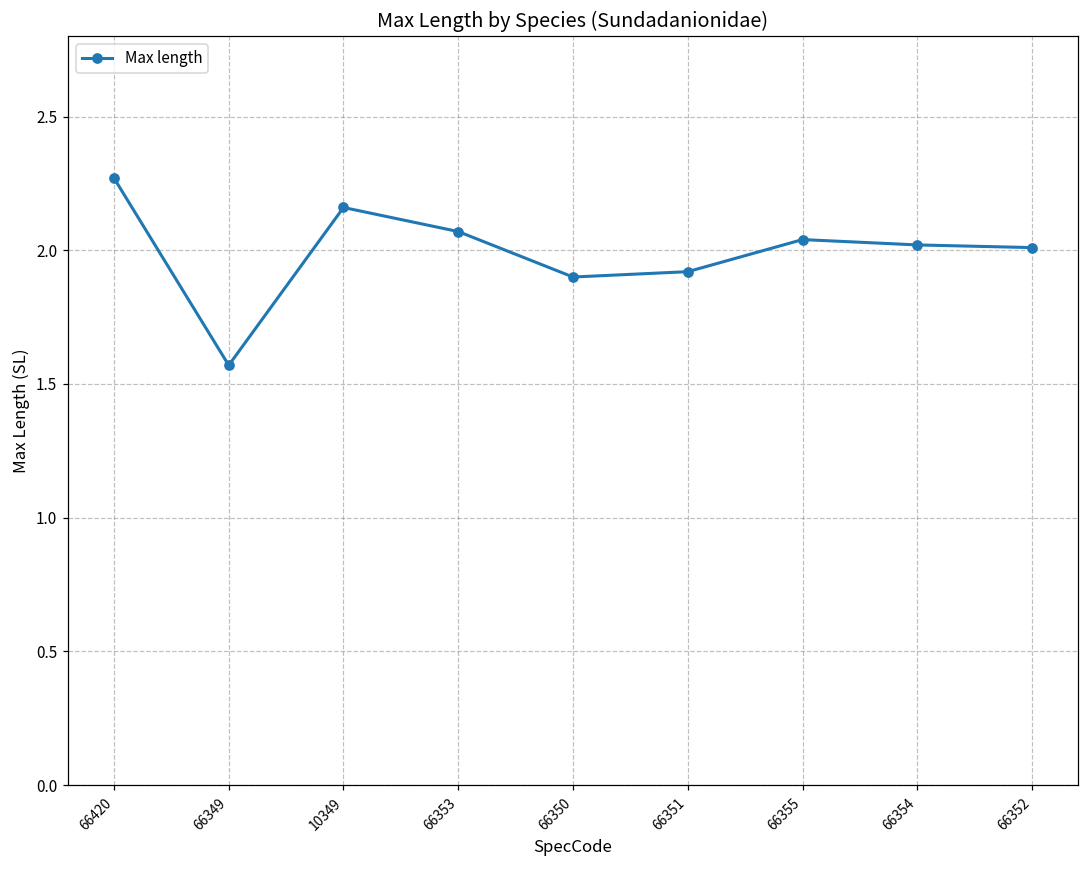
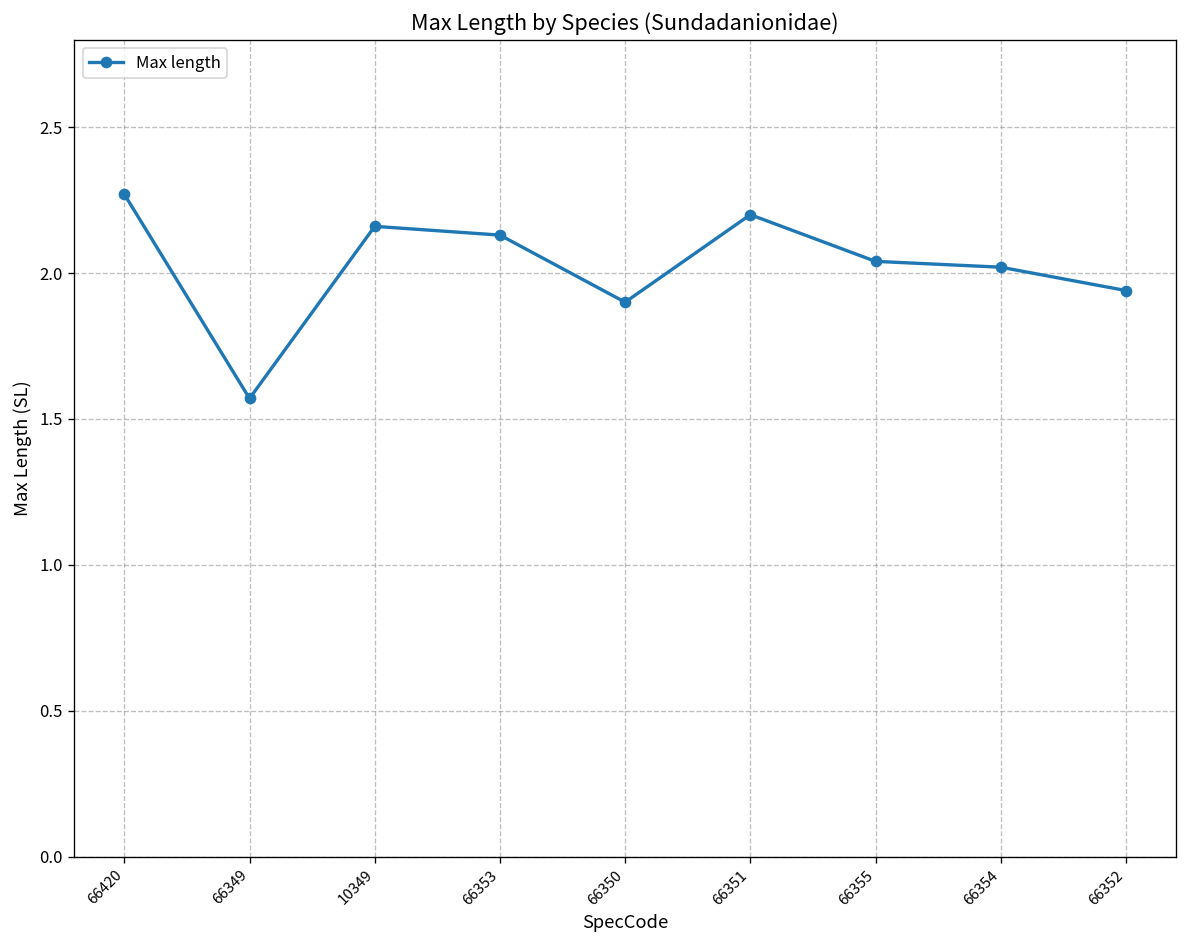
  {
    "66420": 2.27,
    "66349": 1.57,
    "10349": 2.16,
-   "66353": 2.07,
+   "66353": 2.13,
    "66350": 1.90,
-   "66351": 1.92,
+   "66351": 2.20,
    "66355": 2.04,
    "66354": 2.02,
-   "66352": 2.01
+   "66352": 1.94
  }
